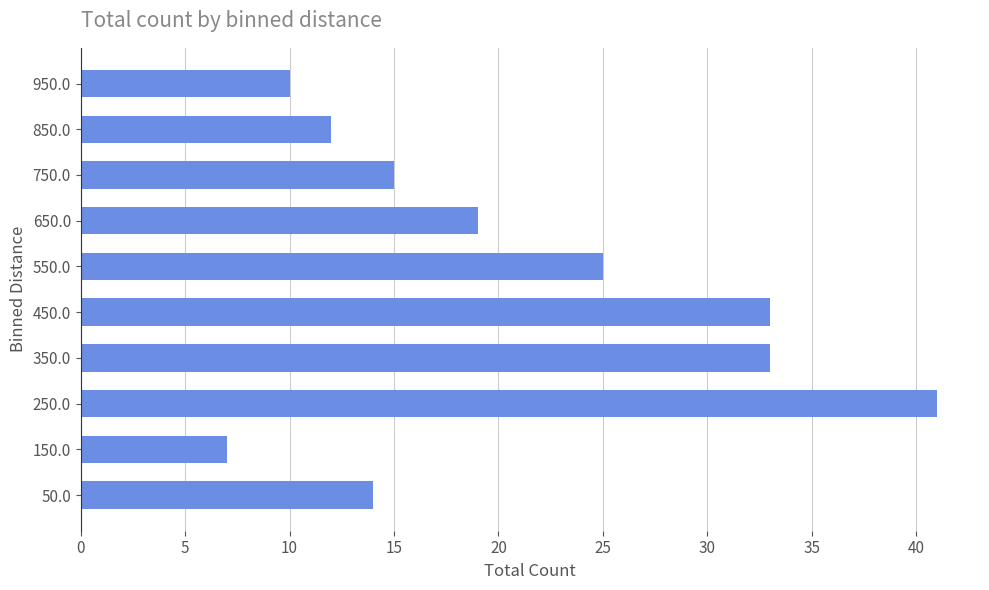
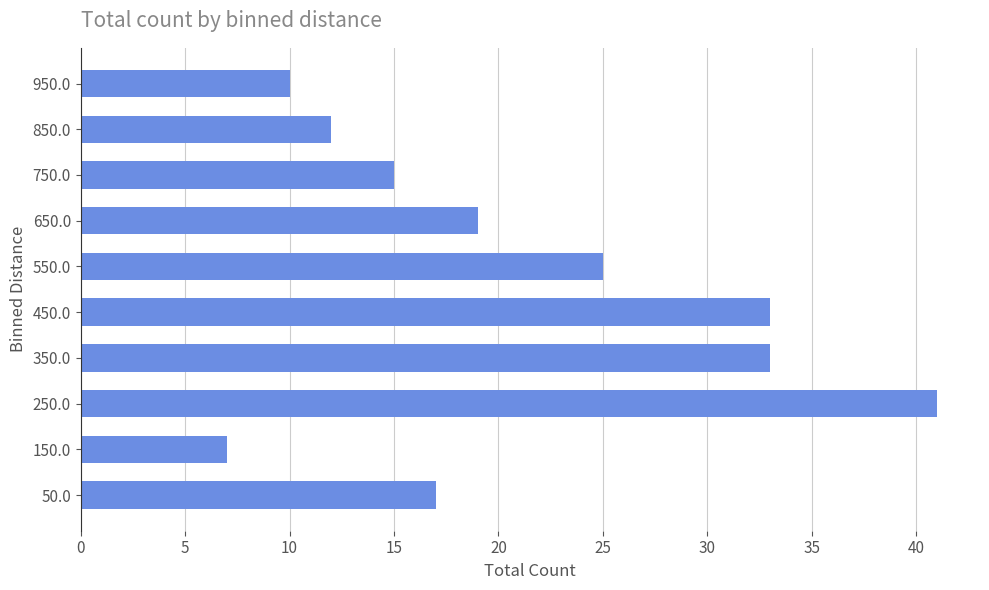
  {
    "950.0": 10,
    "850.0": 12,
    "750.0": 15,
    "650.0": 19,
    "550.0": 25,
    "450.0": 33,
    "350.0": 33,
    "250.0": 41,
    "150.0": 7,
-   "50.0": 14
+   "50.0": 17
  }
